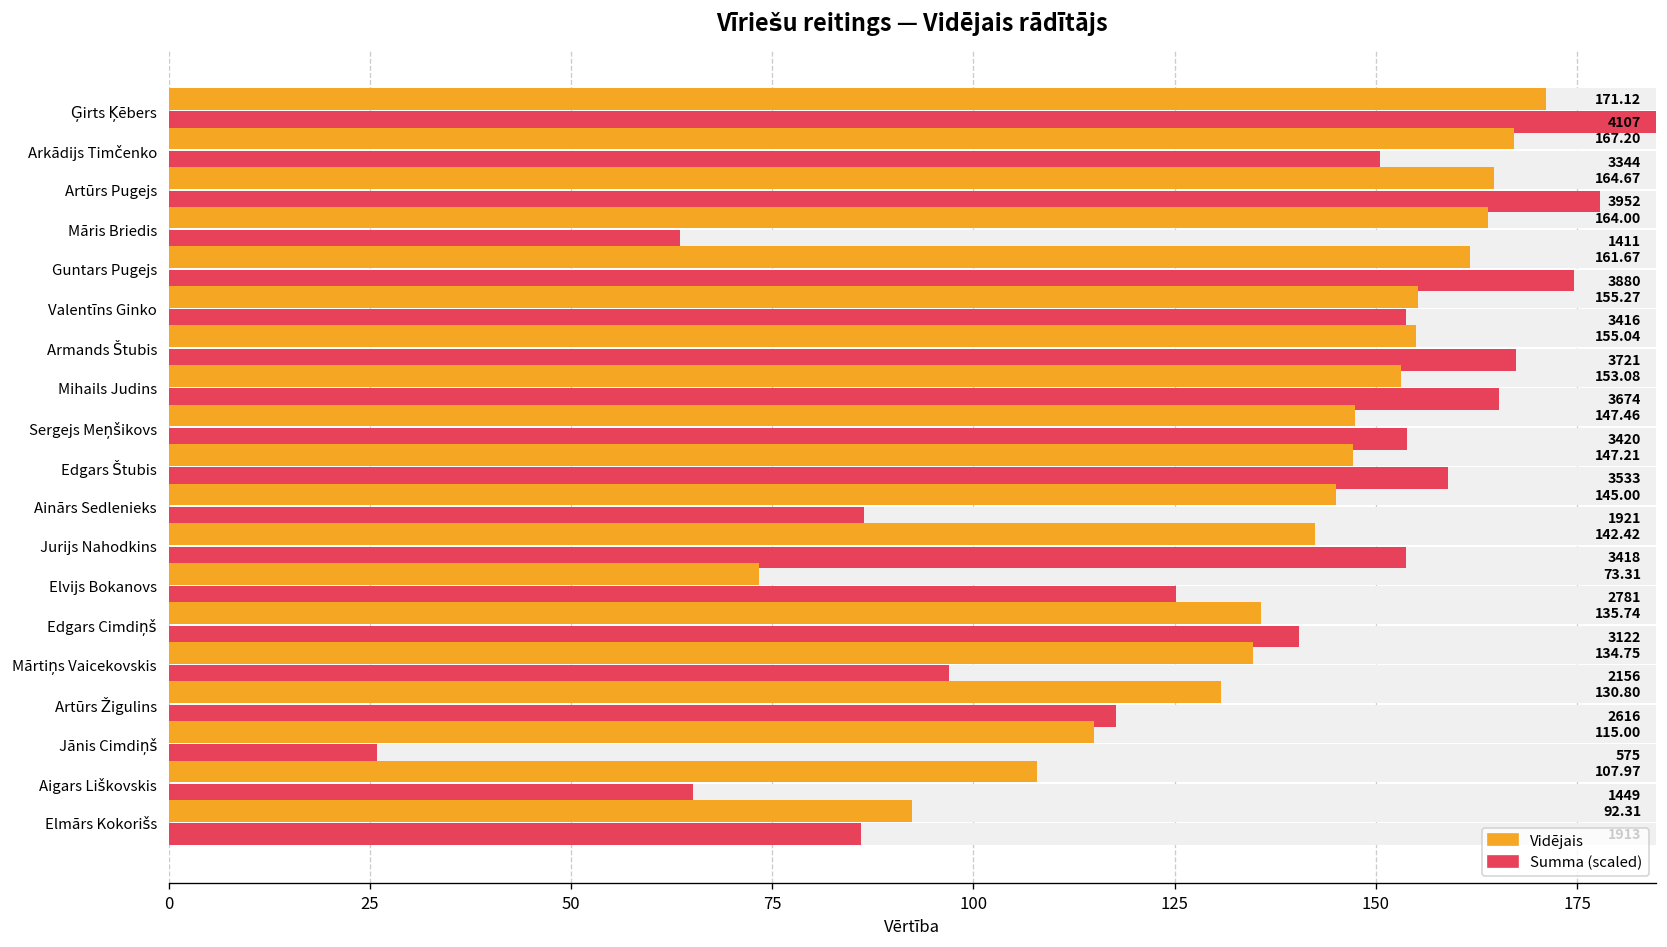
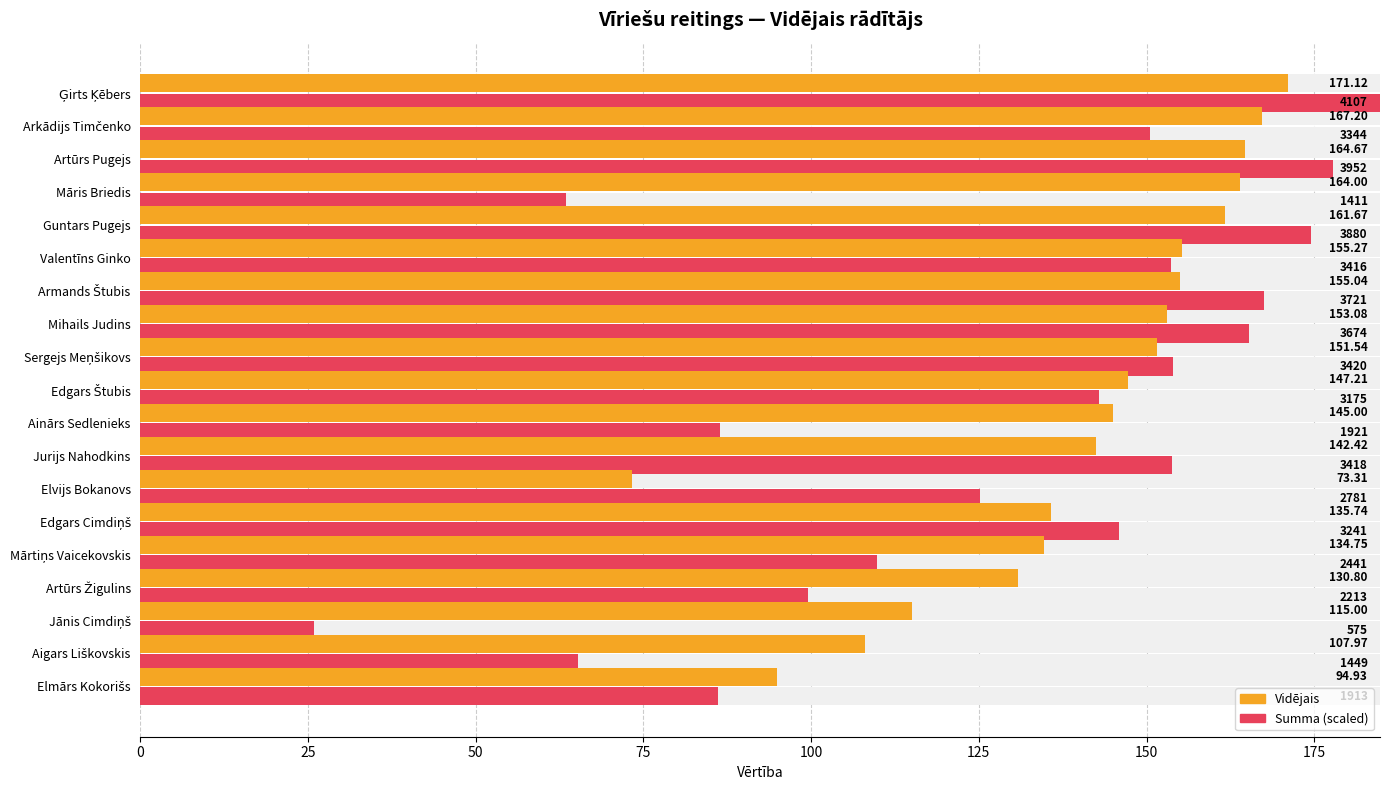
  {
    "Summa (scaled)": {
-     "Edgars Štubis": 3533,
-     "Edgars Cimdiņš": 3122,
-     "Mārtiņs Vaicekovskis": 2156,
-     "Artūrs Žigulins": 2616
+     "Edgars Štubis": 3175,
+     "Edgars Cimdiņš": 3241,
+     "Mārtiņs Vaicekovskis": 2441,
+     "Artūrs Žigulins": 2213
    },
    "Vidējais": {
-     "Sergejs Meņšikovs": 147.46,
-     "Elmārs Kokorišs": 92.31
+     "Sergejs Meņšikovs": 151.54,
+     "Elmārs Kokorišs": 94.93
    }
  }
